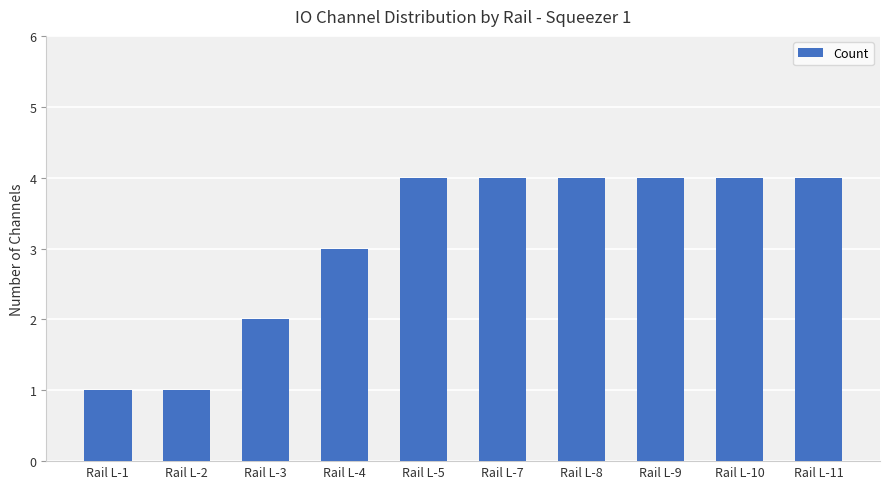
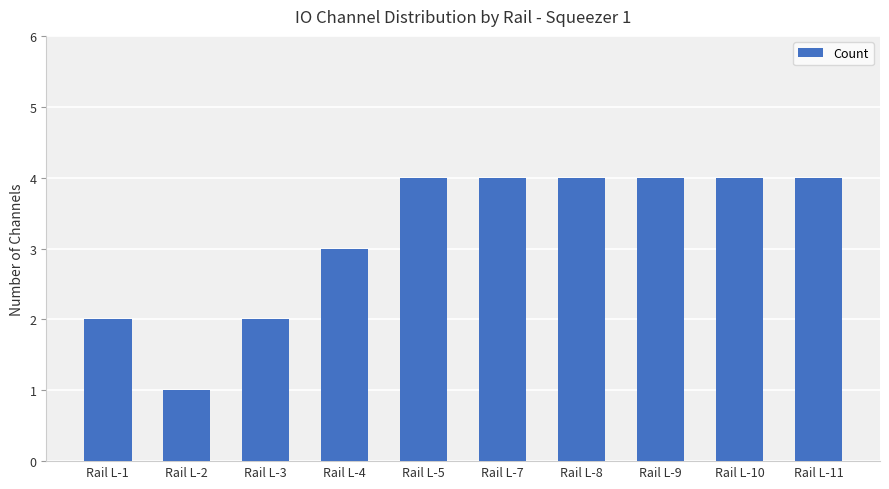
  {
-   "Rail L-1": 1,
+   "Rail L-1": 2,
    "Rail L-2": 1,
    "Rail L-3": 2,
    "Rail L-4": 3,
    "Rail L-5": 4,
    "Rail L-7": 4,
    "Rail L-8": 4,
    "Rail L-9": 4,
    "Rail L-10": 4,
    "Rail L-11": 4
  }
